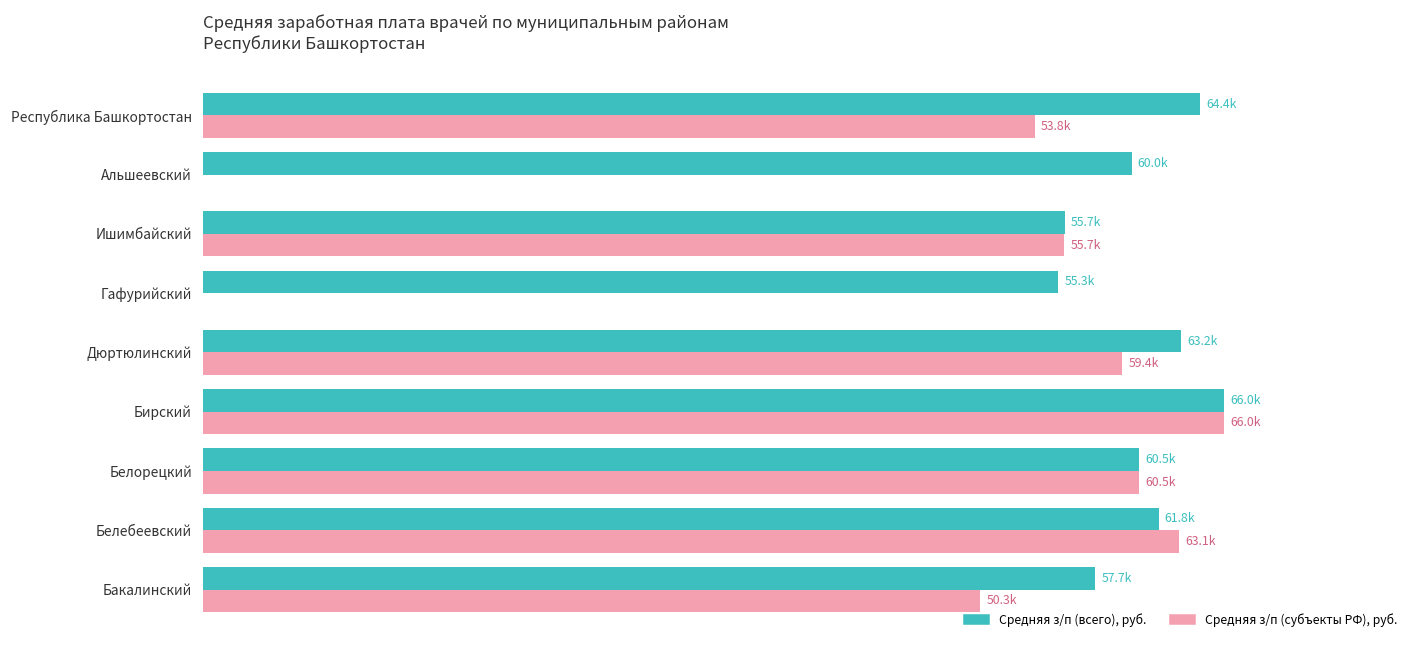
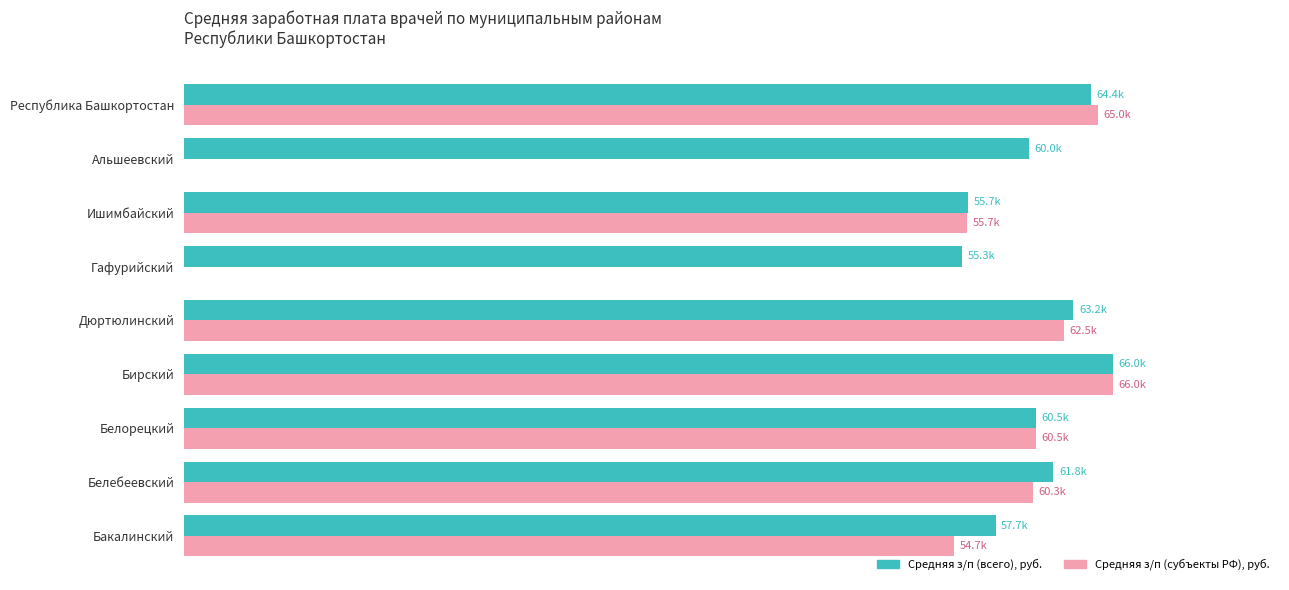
  {
    "Средняя з/п (всего), руб.": {
      "Республика Башкортостан": "64.4k",
      "Альшеевский": "60.0k",
      "Ишимбайский": "55.7k",
      "Гафурийский": "55.3k",
      "Дюртюлинский": "63.2k",
      "Бирский": "66.0k",
      "Белорецкий": "60.5k",
      "Белебеевский": "61.8k",
      "Бакалинский": "57.7k"
    },
    "Средняя з/п (субъекты РФ), руб.": {
-     "Республика Башкортостан": "53.8k",
+     "Республика Башкортостан": "65.0k",
      "Ишимбайский": "55.7k",
-     "Дюртюлинский": "59.4k",
+     "Дюртюлинский": "62.5k",
      "Бирский": "66.0k",
      "Белорецкий": "60.5k",
-     "Белебеевский": "63.1k",
-     "Бакалинский": "50.3k"
+     "Белебеевский": "60.3k",
+     "Бакалинский": "54.7k"
    }
  }
